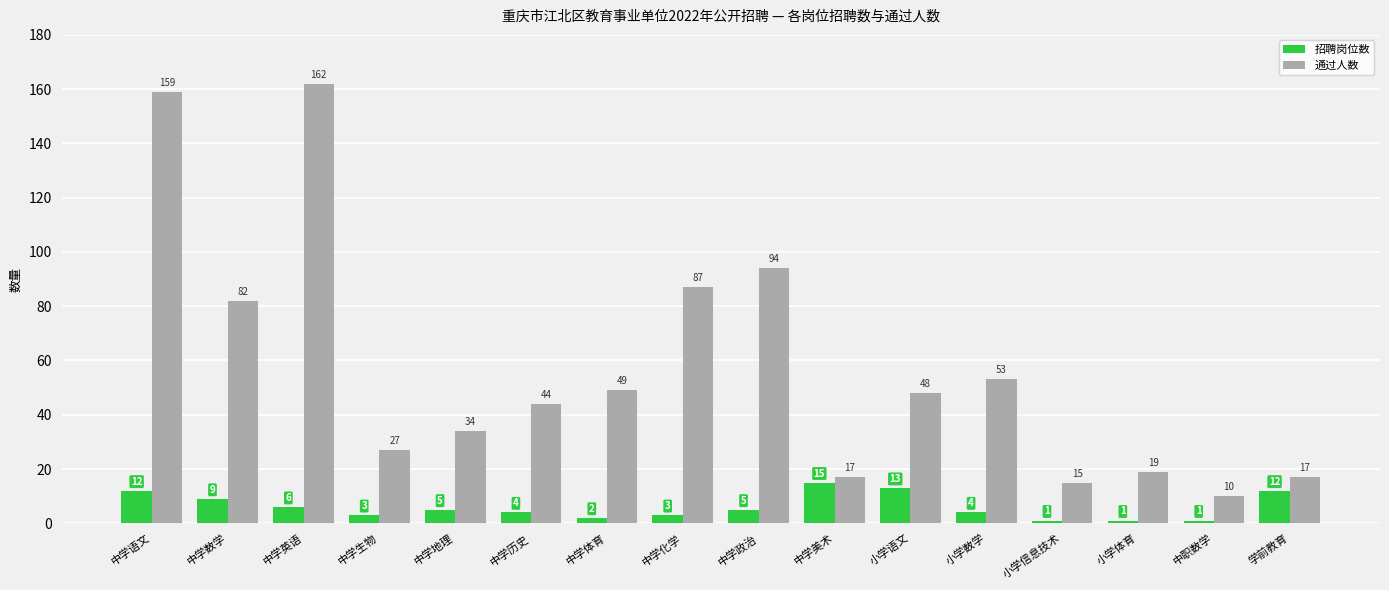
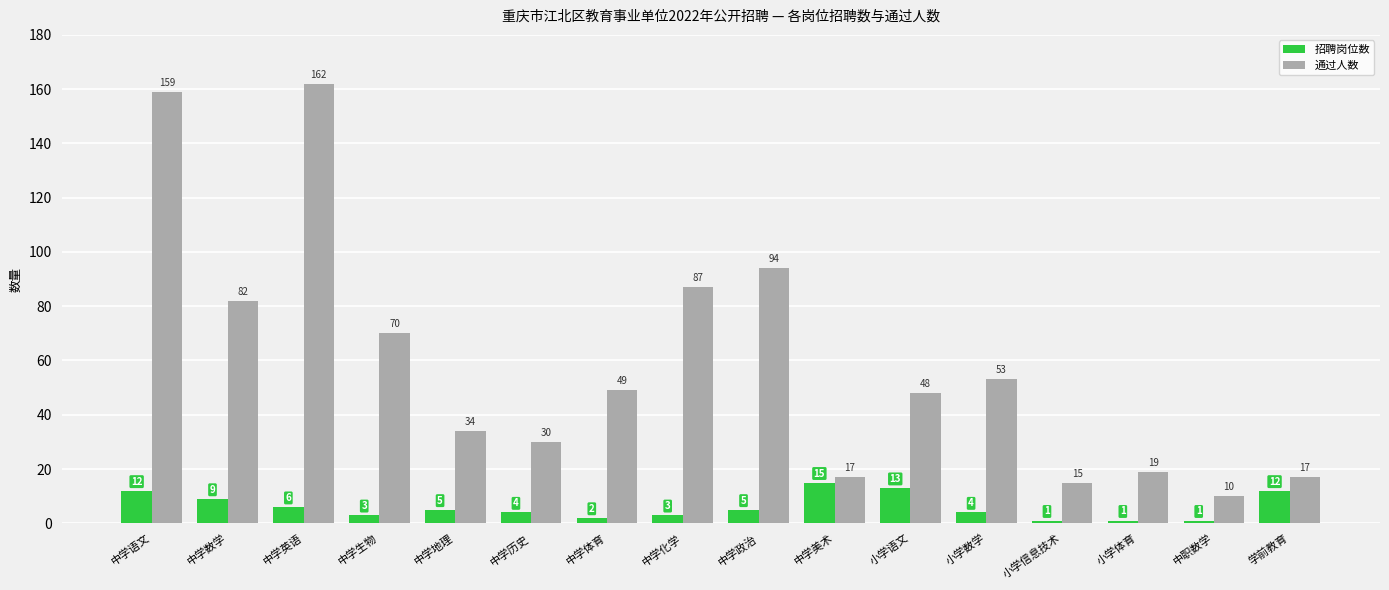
  {
    "通过人数": {
      "中学语文": 159,
      "中学数学": 82,
      "中学英语": 162,
-     "中学生物": 27,
+     "中学生物": 70,
      "中学地理": 34,
-     "中学历史": 44,
+     "中学历史": 30,
      "中学体育": 49,
      "中学化学": 87,
      "中学政治": 94,
      "中学美术": 17,
      "小学语文": 48,
      "小学数学": 53,
      "小学信息技术": 15,
      "小学体育": 19,
      "中职数学": 10,
      "学前教育": 17
    }
  }
